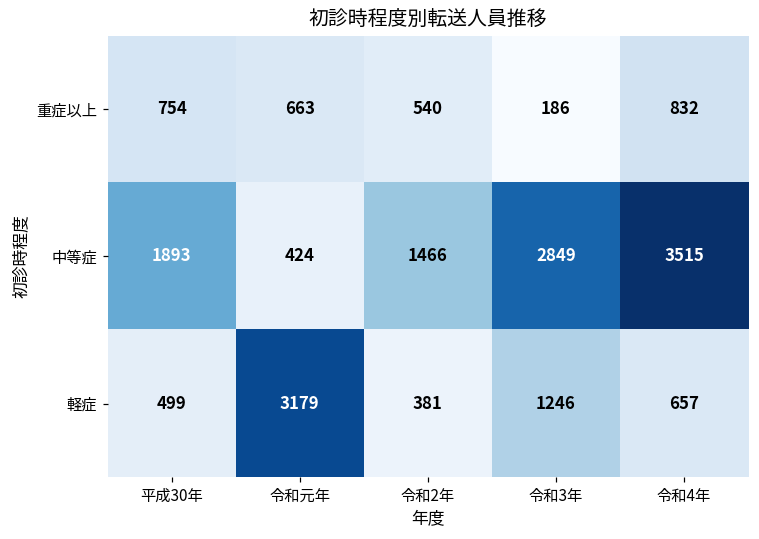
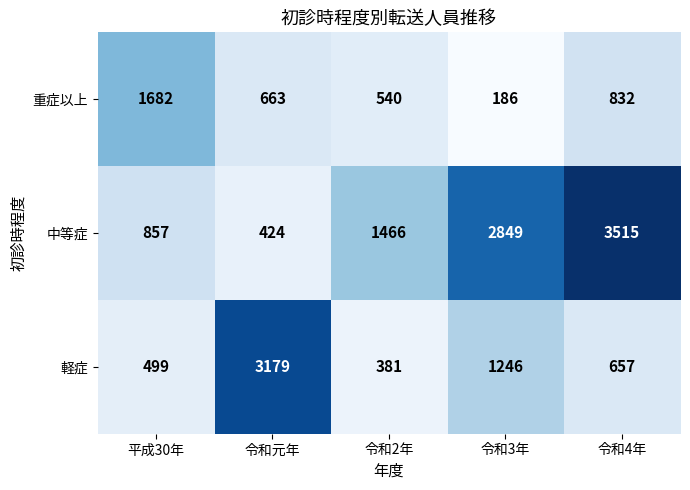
  {
    "重症以上": {
-     "平成30年": 754,
+     "平成30年": 1682,
      "令和元年": 663,
      "令和2年": 540,
      "令和3年": 186,
      "令和4年": 832
    },
    "中等症": {
-     "平成30年": 1893,
+     "平成30年": 857,
      "令和元年": 424,
      "令和2年": 1466,
      "令和3年": 2849,
      "令和4年": 3515
    },
    "軽症": {
      "平成30年": 499,
      "令和元年": 3179,
      "令和2年": 381,
      "令和3年": 1246,
      "令和4年": 657
    }
  }
